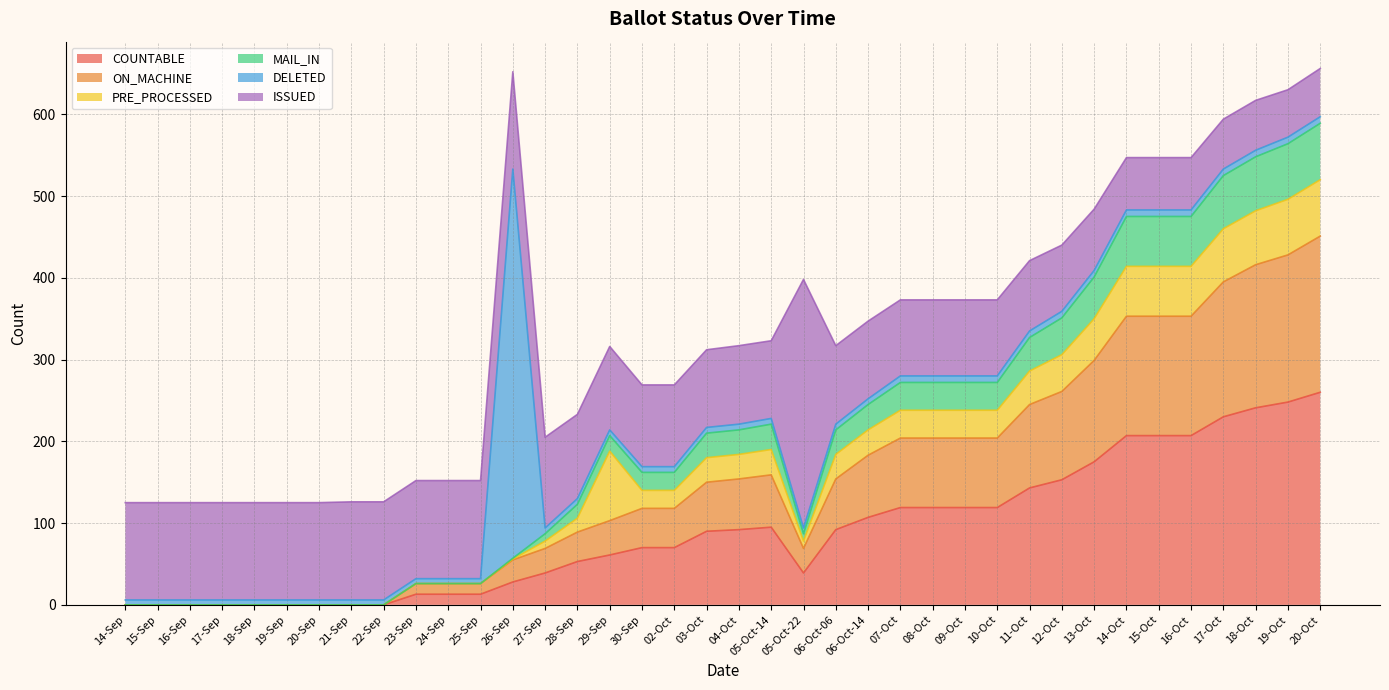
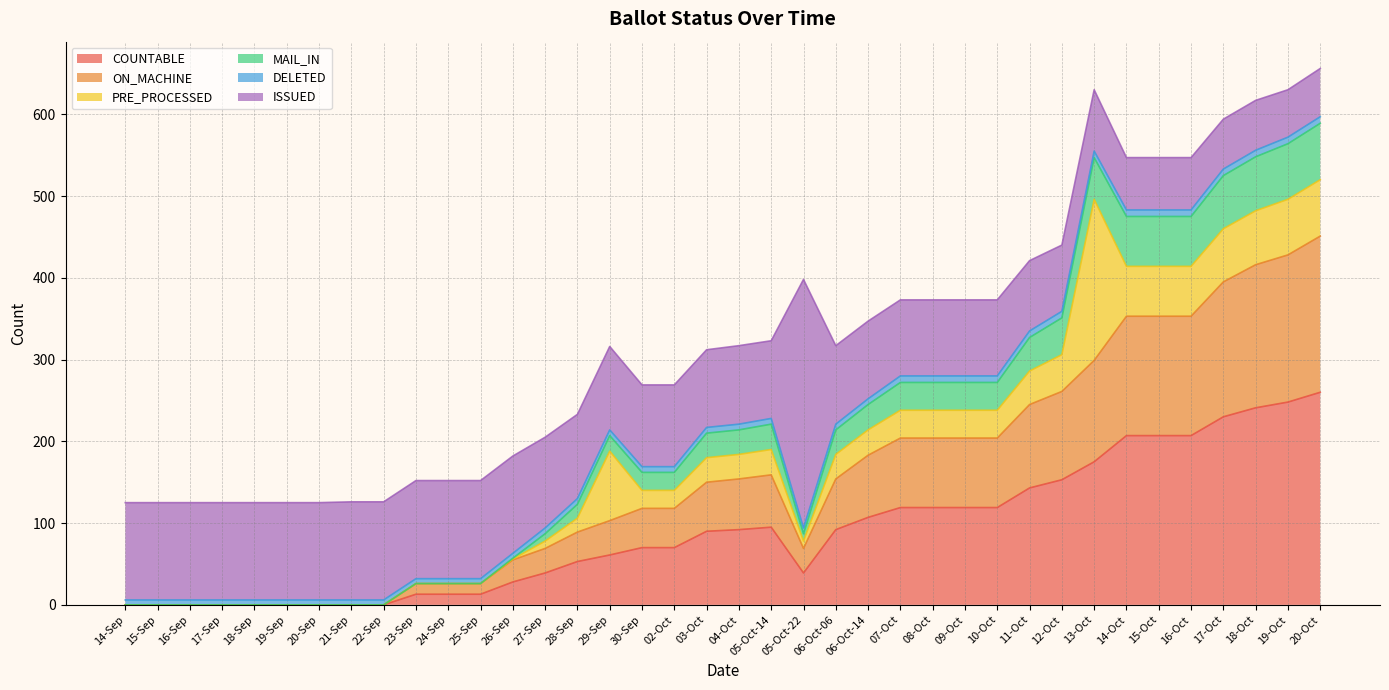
  {
    "PRE_PROCESSED": {
      "27-Sep": 10,
      "28-Sep": 20,
      "29-Sep": 90,
      "30-Sep": 20,
      "02-Oct": 20,
      "03-Oct": 30,
      "04-Oct": 30,
      "05-Oct-14": 30,
      "05-Oct-22": 10,
      "06-Oct-06": 30,
      "06-Oct-14": 30,
      "07-Oct": 30,
      "08-Oct": 30,
      "09-Oct": 30,
      "10-Oct": 30,
      "11-Oct": 40,
      "12-Oct": 50,
-     "13-Oct": 50,
+     "13-Oct": 200,
      "14-Oct": 60,
      "15-Oct": 60,
      "16-Oct": 60,
      "17-Oct": 70,
      "18-Oct": 70,
      "19-Oct": 70,
      "20-Oct": 70
    },
    "MAIL_IN": {
      "27-Sep": 10,
      "28-Sep": 20,
      "29-Sep": 20,
      "30-Sep": 20,
      "02-Oct": 20,
      "03-Oct": 30,
      "04-Oct": 30,
      "05-Oct-14": 30,
      "05-Oct-22": 10,
      "06-Oct-06": 30,
      "06-Oct-14": 30,
      "07-Oct": 30,
      "08-Oct": 30,
      "09-Oct": 30,
      "10-Oct": 30,
      "11-Oct": 40,
      "12-Oct": 50,
      "13-Oct": 50,
      "14-Oct": 60,
      "15-Oct": 60,
      "16-Oct": 60,
      "17-Oct": 70,
      "18-Oct": 70,
      "19-Oct": 70,
      "20-Oct": 70
    },
    "DELETED": {
      "14-Sep": 10,
      "15-Sep": 10,
      "16-Sep": 10,
      "17-Sep": 10,
      "18-Sep": 10,
      "19-Sep": 10,
      "20-Sep": 10,
      "21-Sep": 10,
      "22-Sep": 10,
      "23-Sep": 10,
      "24-Sep": 10,
      "25-Sep": 10,
-     "26-Sep": 480,
+     "26-Sep": 10,
      "27-Sep": 10,
      "28-Sep": 10,
      "29-Sep": 10,
      "30-Sep": 10,
      "02-Oct": 10,
      "03-Oct": 10,
      "04-Oct": 10,
      "05-Oct-14": 10,
      "05-Oct-22": 10,
      "06-Oct-06": 10,
      "06-Oct-14": 10,
      "07-Oct": 10,
      "08-Oct": 10,
      "09-Oct": 10,
      "10-Oct": 10,
      "11-Oct": 10,
      "12-Oct": 10,
      "13-Oct": 10,
      "14-Oct": 10,
      "15-Oct": 10,
      "16-Oct": 10,
      "17-Oct": 10,
      "18-Oct": 10,
      "19-Oct": 10,
      "20-Oct": 10
    },
    "ISSUED": {
      "14-Sep": 120,
      "15-Sep": 120,
      "16-Sep": 120,
      "17-Sep": 120,
      "18-Sep": 120,
      "19-Sep": 120,
      "20-Sep": 120,
      "21-Sep": 120,
      "22-Sep": 120,
      "23-Sep": 120,
      "24-Sep": 120,
      "25-Sep": 120,
      "26-Sep": 120,
      "27-Sep": 110,
      "28-Sep": 100,
      "29-Sep": 100,
      "30-Sep": 100,
      "02-Oct": 100,
      "03-Oct": 100,
      "04-Oct": 100,
      "05-Oct-14": 100,
      "05-Oct-22": 300,
      "06-Oct-06": 100,
      "06-Oct-14": 100,
      "07-Oct": 90,
      "08-Oct": 90,
      "09-Oct": 90,
      "10-Oct": 90,
      "11-Oct": 90,
      "12-Oct": 80,
      "13-Oct": 80,
      "14-Oct": 60,
      "15-Oct": 60,
      "16-Oct": 60,
      "17-Oct": 60,
      "18-Oct": 60,
      "19-Oct": 60,
      "20-Oct": 60
    }
  }
